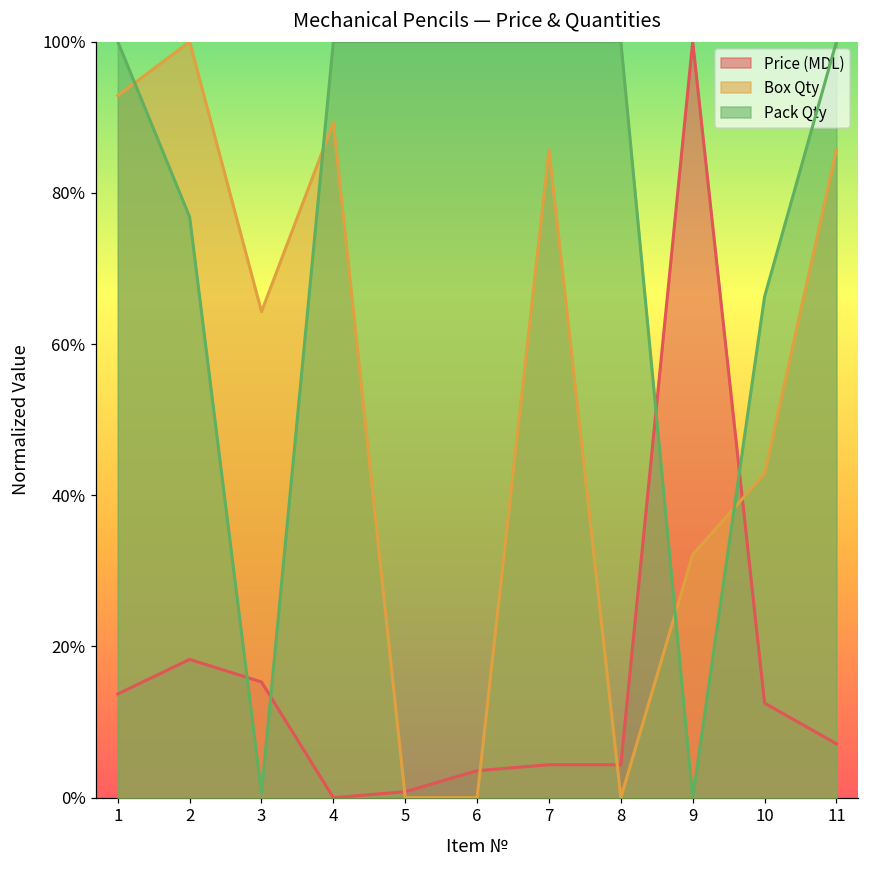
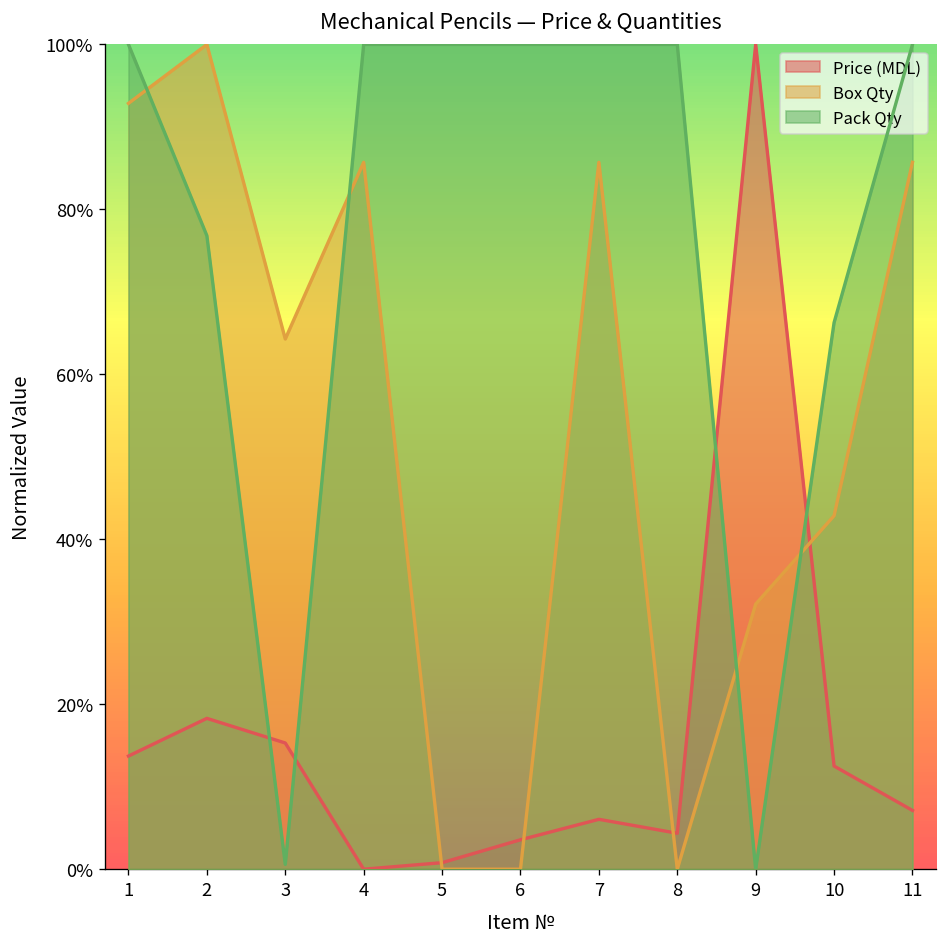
  {
    "Price (MDL)": {
      "1": "14%",
      "2": "18%",
      "3": "15%",
      "4": "0%",
      "5": "1%",
      "6": "4%",
-     "7": "4%",
+     "7": "6%",
      "8": "4%",
      "9": "100%",
      "10": "13%",
      "11": "7%"
    },
    "Box Qty": {
      "1": "93%",
      "2": "100%",
      "3": "64%",
-     "4": "89%",
+     "4": "86%",
      "5": "0%",
      "6": "0%",
      "7": "86%",
      "8": "0%",
      "9": "32%",
      "10": "43%",
      "11": "86%"
    },
    "Pack Qty": {
      "1": "100%",
      "2": "77%",
      "3": "1%",
      "4": "100%",
      "5": "100%",
      "6": "100%",
      "7": "100%",
      "8": "100%",
      "9": "0%",
      "10": "66%",
      "11": "100%"
    }
  }
